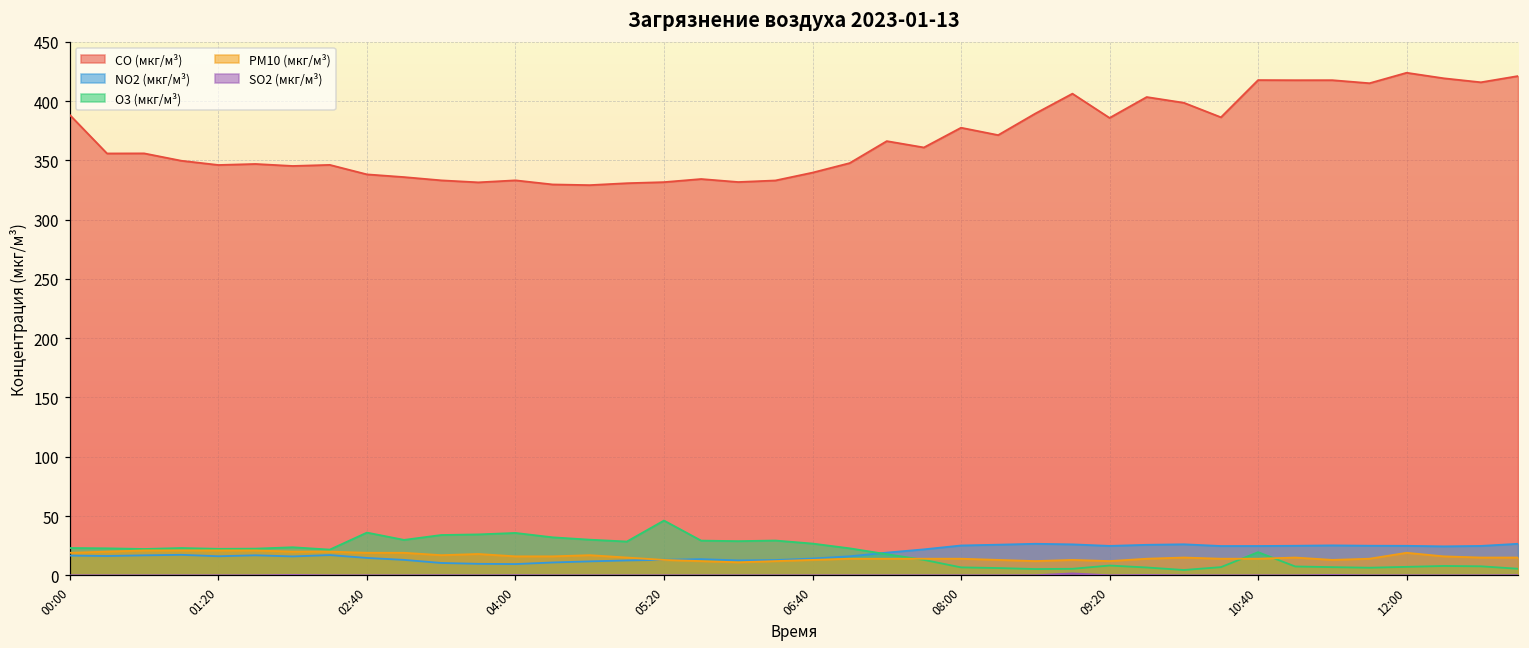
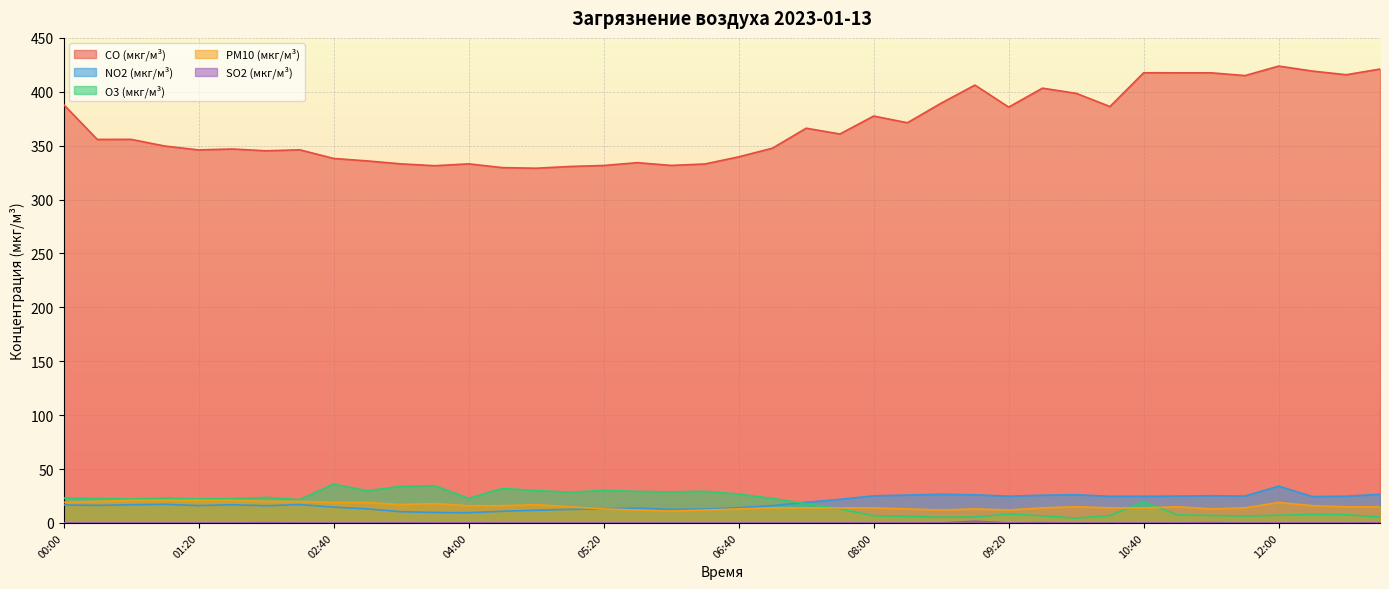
  {
    "CO (мкг/м³)": {
      "00:00": 388,
      "01:20": 346,
      "02:40": 338,
      "04:00": 333,
      "05:20": 332,
      "06:40": 340,
      "08:00": 378,
      "09:20": 386,
      "10:40": 418,
      "12:00": 424
    },
    "NO2 (мкг/м³)": {
      "01:20": 16,
      "02:40": 15,
      "04:00": 10,
      "08:00": 25,
      "09:20": 25,
      "10:40": 25,
-     "12:00": 25
+     "12:00": 34
    },
    "O3 (мкг/м³)": {
      "00:00": 23,
      "02:40": 36,
-     "04:00": 36,
-     "05:20": 46,
+     "04:00": 23,
+     "05:20": 30,
      "06:40": 27,
      "08:00": 7,
      "09:20": 8,
      "10:40": 20,
      "12:00": 7
    },
    "PM10 (мкг/м³)": {
      "02:40": 19,
      "04:00": 16,
      "08:00": 14,
      "09:20": 12,
      "10:40": 14,
      "12:00": 19
    },
    "SO2 (мкг/м³)": {
      "00:00": 0,
      "01:20": 0,
      "02:40": 0,
      "04:00": 0,
      "05:20": 0,
      "06:40": 0,
      "08:00": 0,
      "09:20": 0,
      "10:40": 0,
      "12:00": 0
    }
  }
